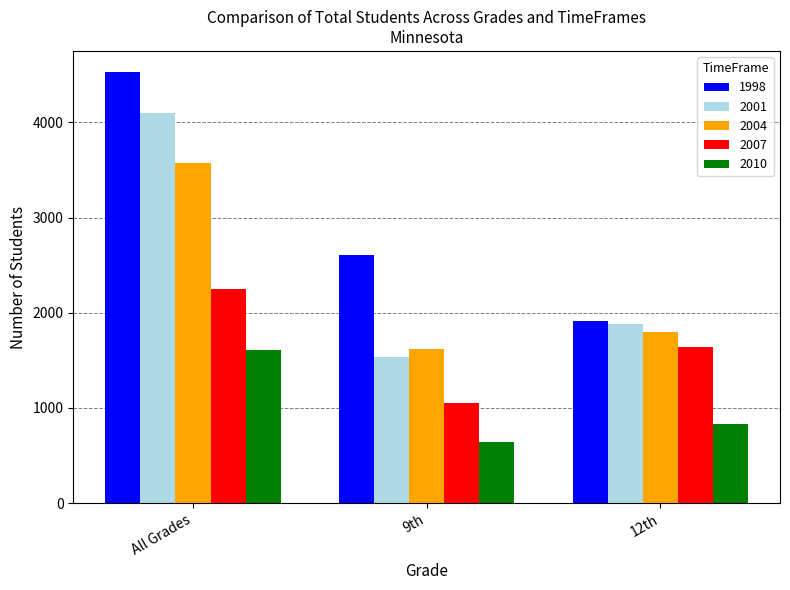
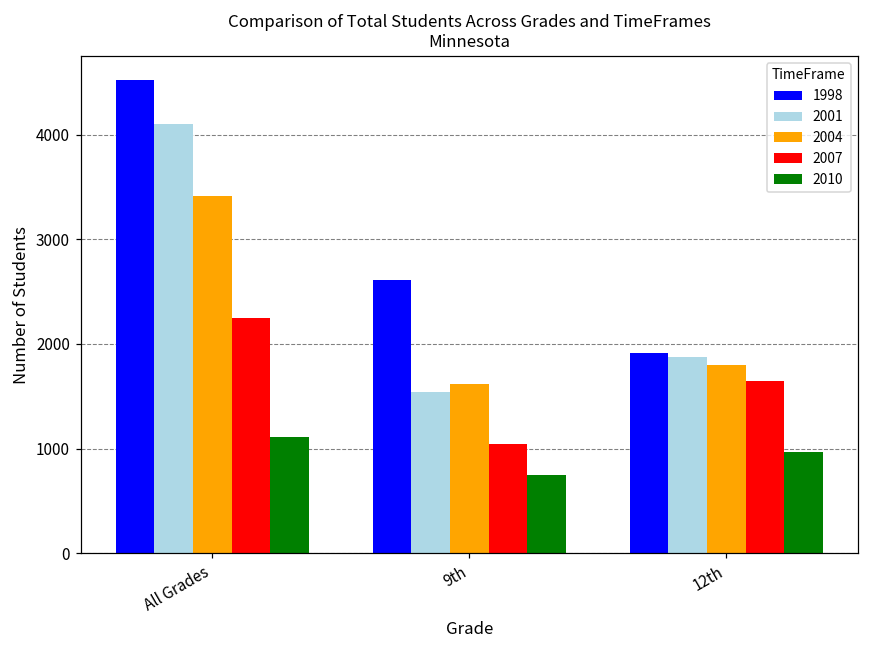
  {
    "1998": {
      "All Grades": 4500,
      "9th": 2600,
      "12th": 1900
    },
    "2001": {
      "All Grades": 4100,
      "9th": 1500,
      "12th": 1900
    },
    "2004": {
-     "All Grades": 3600,
+     "All Grades": 3400,
      "9th": 1600,
      "12th": 1800
    },
    "2007": {
      "All Grades": 2200,
      "9th": 1000,
      "12th": 1600
    },
    "2010": {
-     "All Grades": 1600,
-     "9th": 600,
-     "12th": 800
+     "All Grades": 1100,
+     "9th": 700,
+     "12th": 1000
    }
  }
